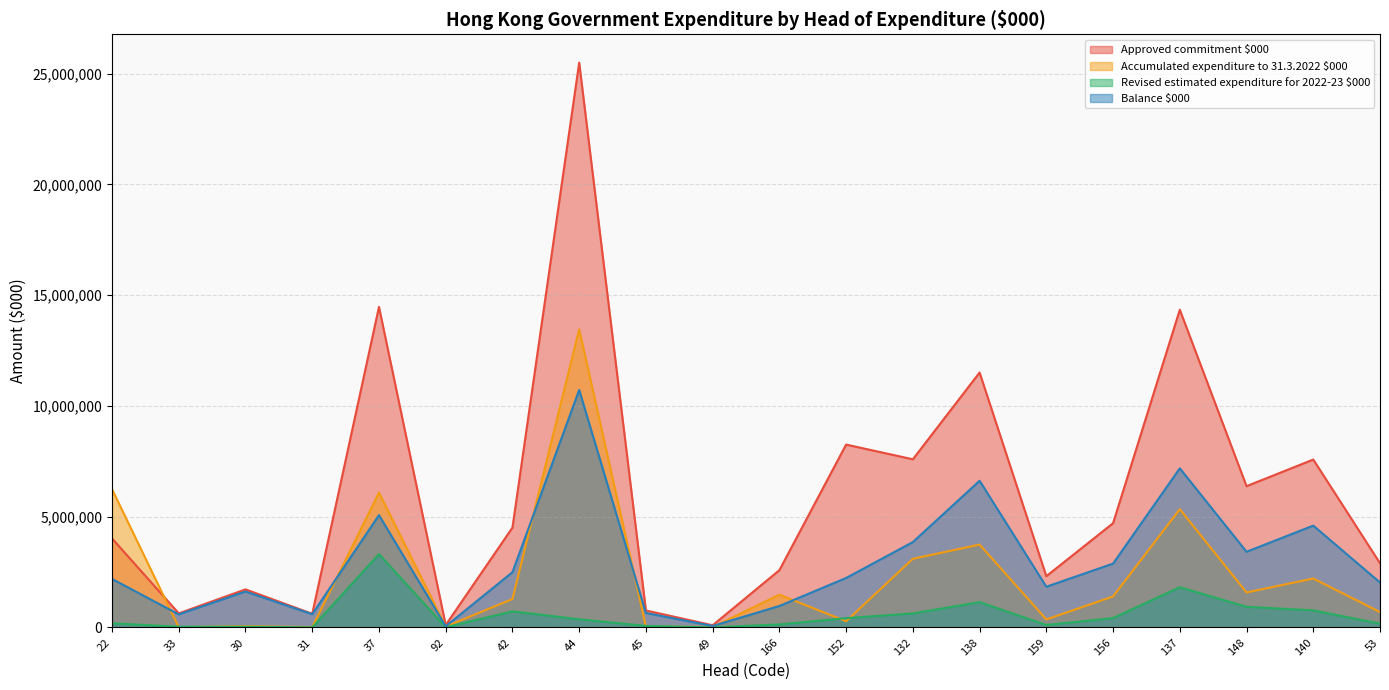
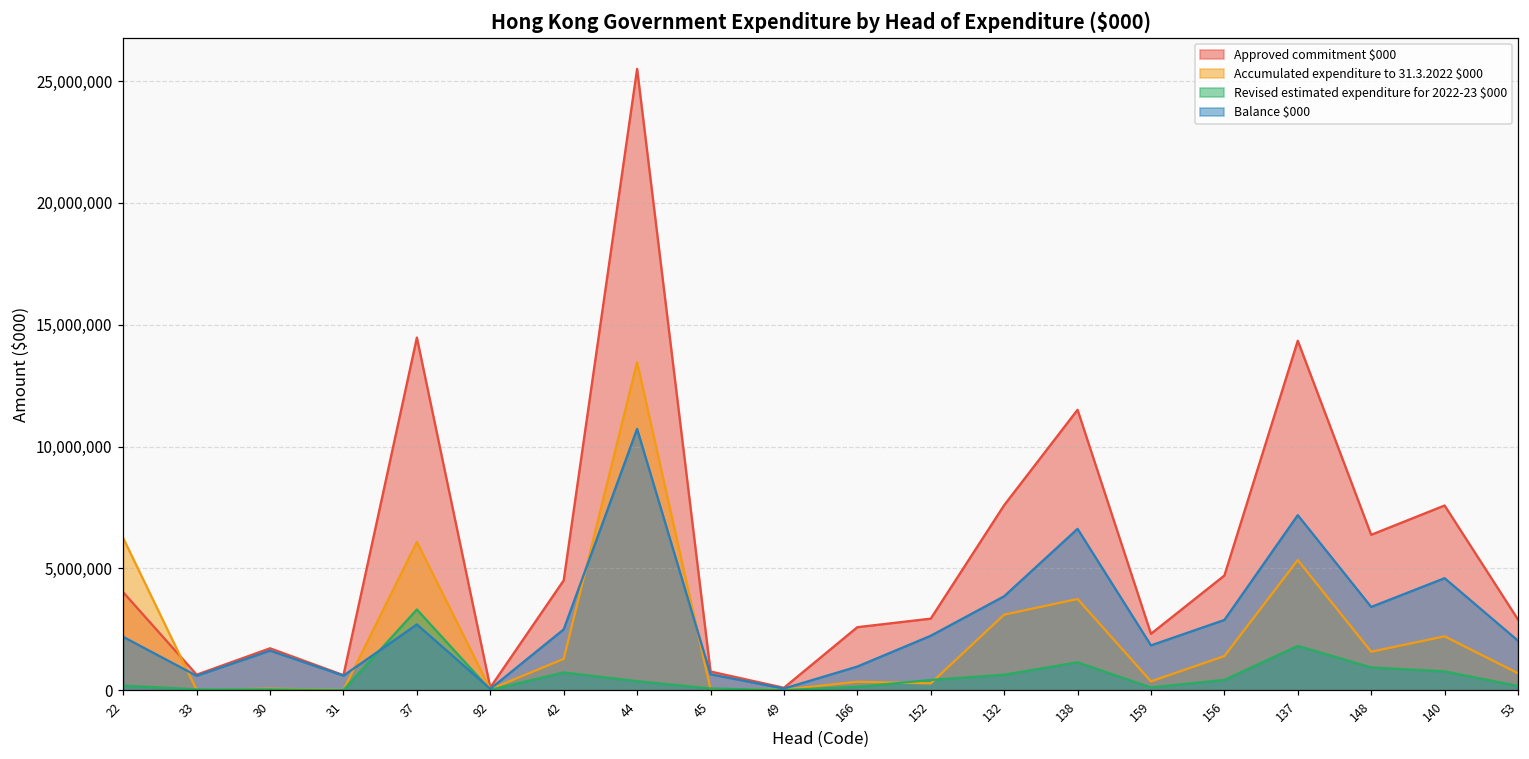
  {
    "Approved commitment $000": {
      "22": "4,000,000",
      "37": "14,500,000",
      "42": "4,500,000",
      "44": "25,500,000",
      "166": "2,600,000",
-     "152": "8,300,000",
+     "152": "2,900,000",
      "132": "7,600,000",
      "138": "11,500,000",
      "159": "2,300,000",
      "156": "4,700,000",
      "137": "14,300,000",
      "148": "6,400,000",
      "140": "7,600,000",
      "53": "2,900,000"
    },
    "Accumulated expenditure to 31.3.2022 $000": {
      "22": "6,200,000",
      "37": "6,100,000",
      "42": "1,300,000",
      "44": "13,500,000",
-     "166": "1,500,000",
+     "166": "300,000",
      "152": "300,000",
      "132": "3,100,000",
      "138": "3,700,000",
      "159": "400,000",
      "156": "1,400,000",
      "137": "5,300,000",
      "148": "1,600,000",
      "140": "2,200,000",
      "53": "700,000"
    },
    "Revised estimated expenditure for 2022-23 $000": {
      "22": "200,000",
      "37": "3,300,000",
      "42": "700,000",
      "44": "400,000",
      "166": "100,000",
      "152": "400,000",
      "132": "600,000",
      "138": "1,100,000",
      "159": "100,000",
      "156": "400,000",
      "137": "1,800,000",
      "148": "900,000",
      "140": "800,000",
      "53": "200,000"
    },
    "Balance $000": {
      "22": "2,200,000",
-     "37": "5,100,000",
+     "37": "2,700,000",
      "42": "2,500,000",
      "44": "10,700,000",
      "166": "1,000,000",
      "152": "2,200,000",
      "132": "3,900,000",
      "138": "6,600,000",
      "159": "1,800,000",
      "156": "2,900,000",
      "137": "7,200,000",
      "148": "3,400,000",
      "140": "4,600,000",
      "53": "2,000,000"
    }
  }
